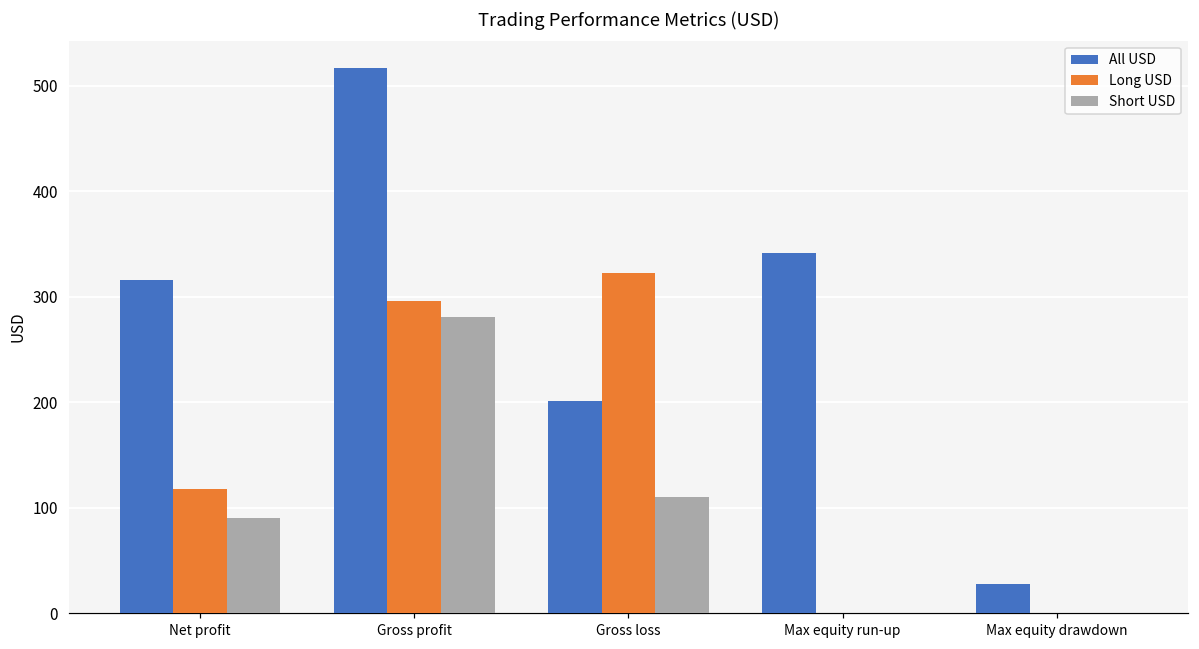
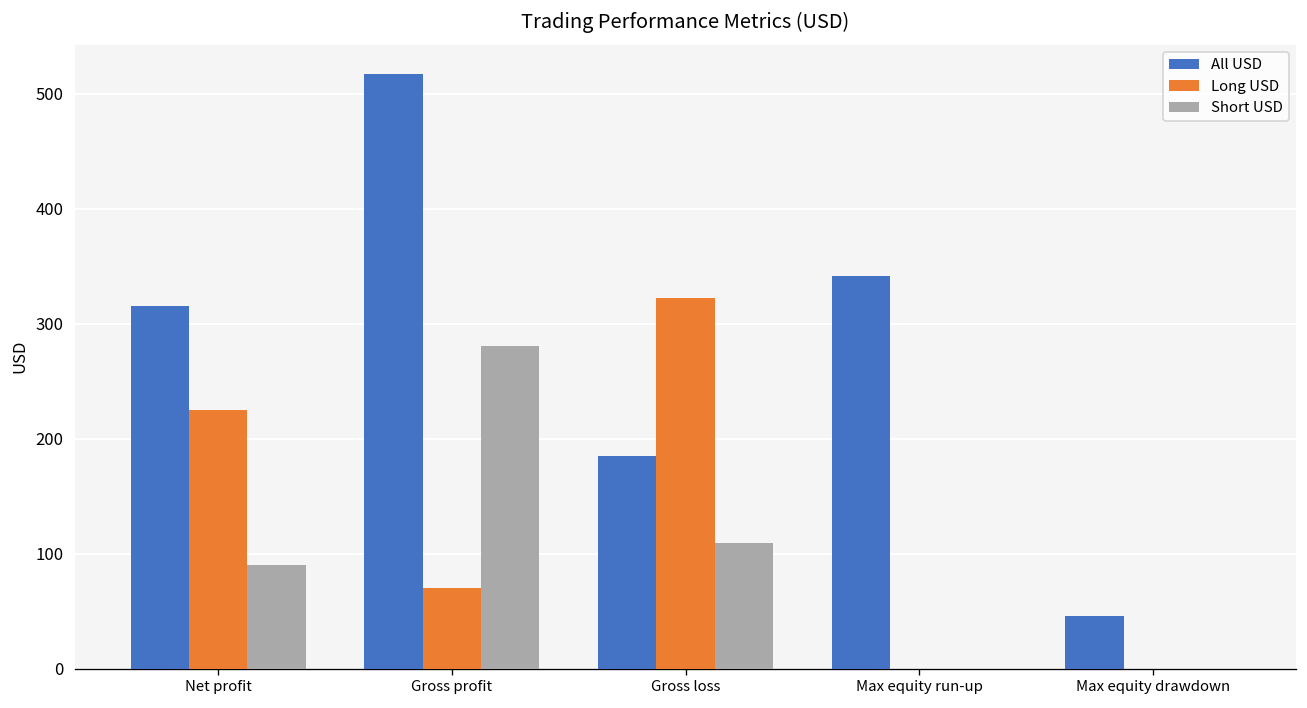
  {
    "All USD": {
      "Net profit": 320,
      "Gross profit": 520,
-     "Gross loss": 200,
+     "Gross loss": 190,
      "Max equity run-up": 340,
-     "Max equity drawdown": 30
+     "Max equity drawdown": 50
    },
    "Long USD": {
-     "Net profit": 120,
-     "Gross profit": 300,
+     "Net profit": 230,
+     "Gross profit": 70,
      "Gross loss": 320,
      "Max equity run-up": 0,
      "Max equity drawdown": 0
    },
    "Short USD": {
      "Net profit": 90,
      "Gross profit": 280,
      "Gross loss": 110,
      "Max equity run-up": 0,
      "Max equity drawdown": 0
    }
  }
